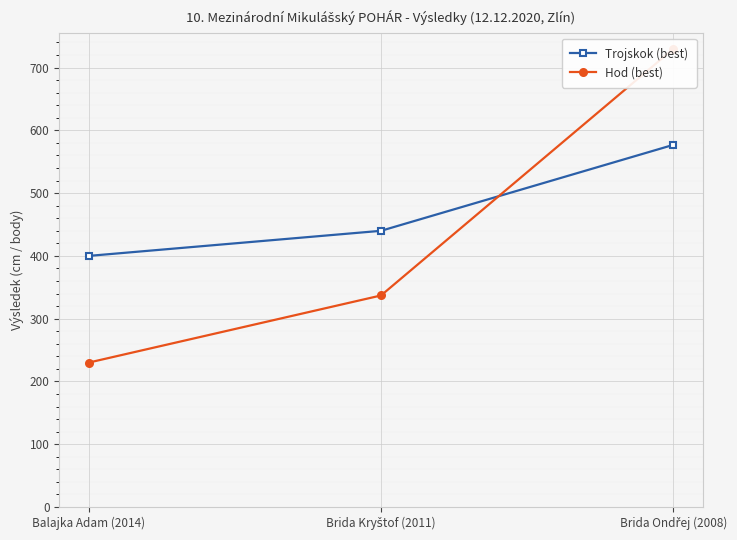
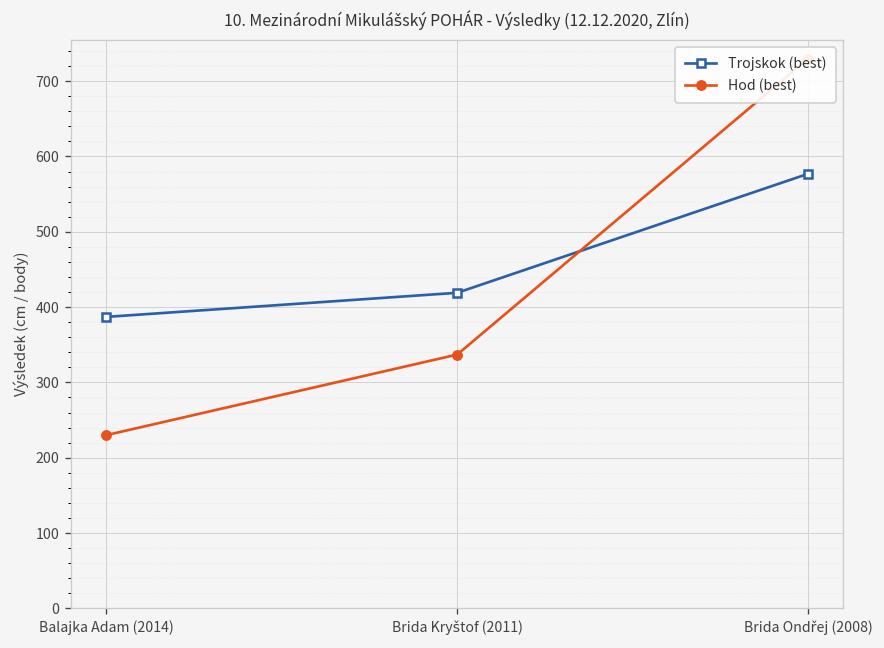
  {
    "Trojskok (best)": {
-     "Balajka Adam (2014)": 400,
-     "Brida Kryštof (2011)": 440,
+     "Balajka Adam (2014)": 390,
+     "Brida Kryštof (2011)": 420,
      "Brida Ondřej (2008)": 580
    },
    "Hod (best)": {
      "Balajka Adam (2014)": 230,
      "Brida Kryštof (2011)": 340
    }
  }
